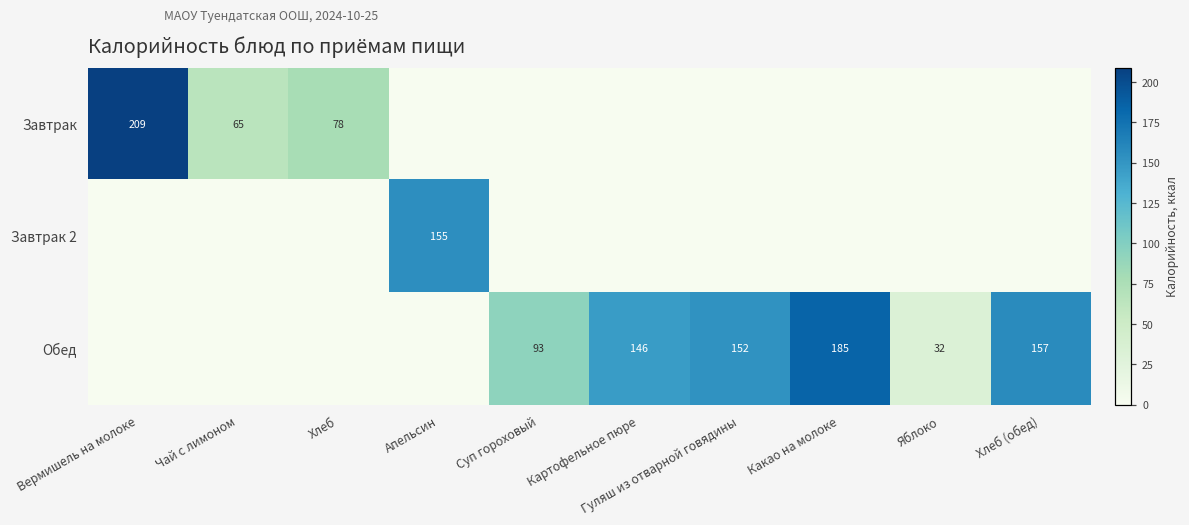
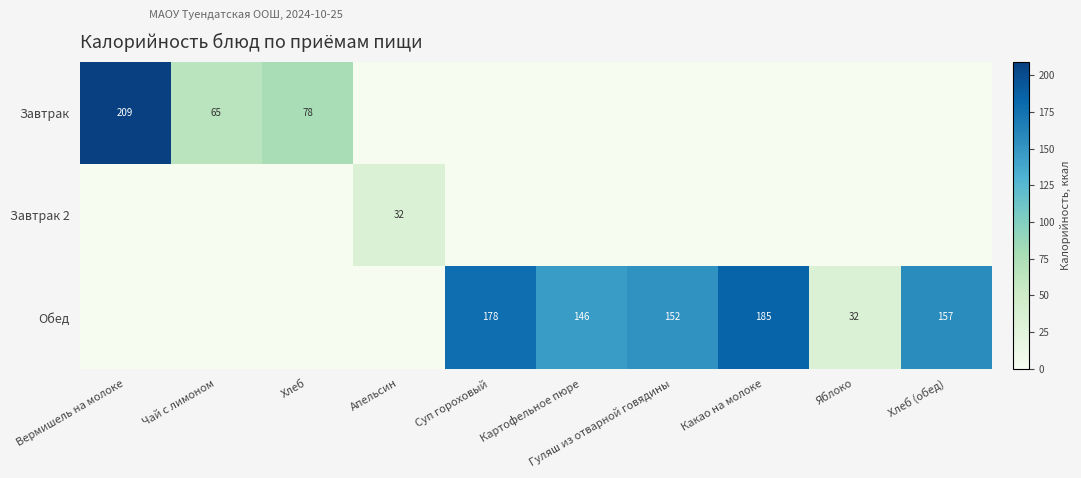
  {
    "Завтрак": {
      "Вермишель на молоке": 209,
      "Чай с лимоном": 65,
      "Хлеб": 78
    },
    "Завтрак 2": {
-     "Апельсин": 155
+     "Апельсин": 32
    },
    "Обед": {
-     "Суп гороховый": 93,
+     "Суп гороховый": 178,
      "Картофельное пюре": 146,
      "Гуляш из отварной говядины": 152,
      "Какао на молоке": 185,
      "Яблоко": 32,
      "Хлеб (обед)": 157
    }
  }
